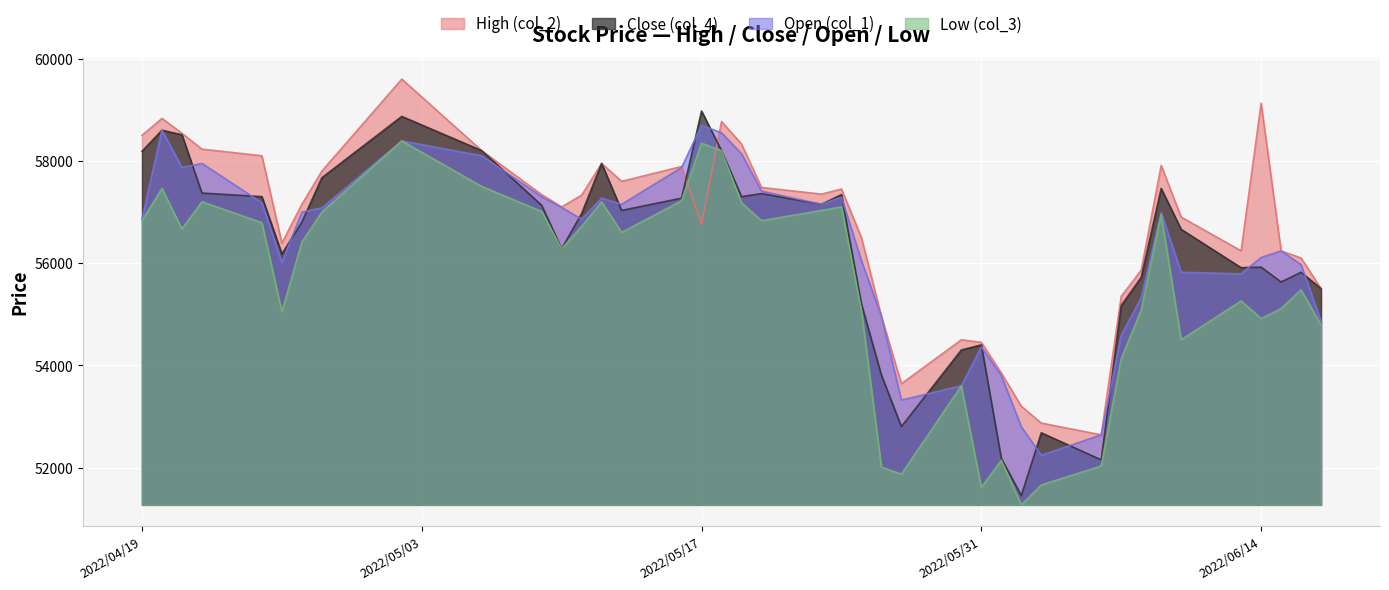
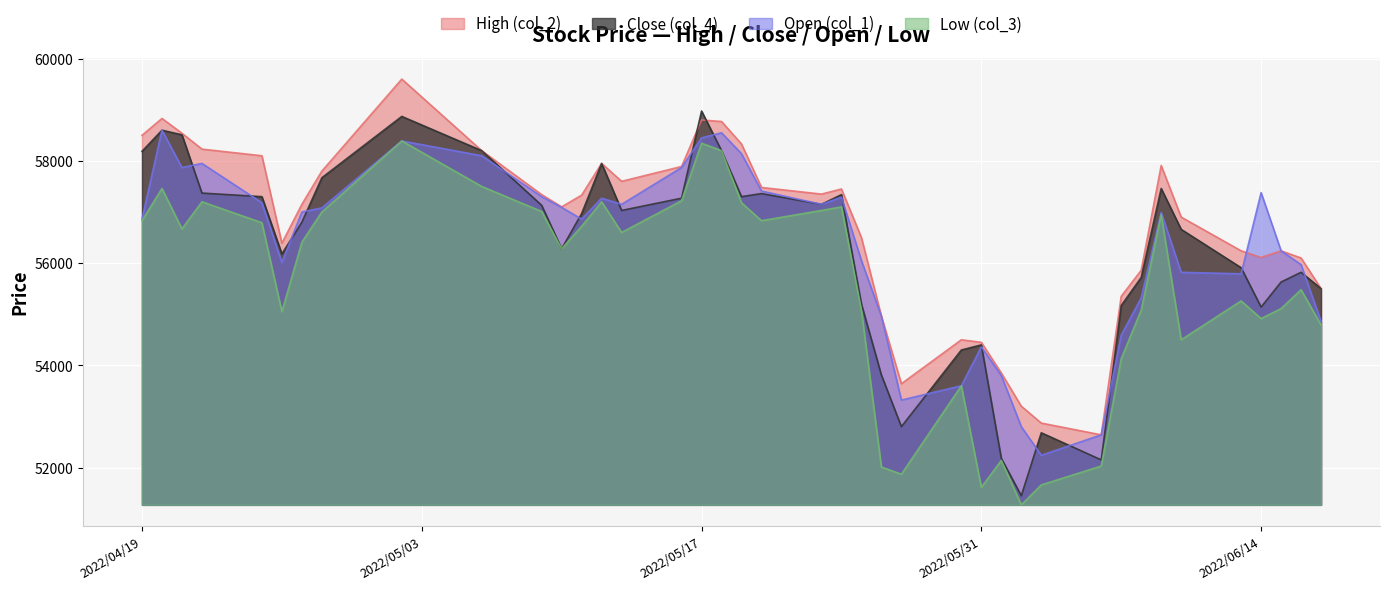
  {
    "High (col_2)": {
      "2022/04/19": 58500,
-     "2022/05/17": 56800,
-     "2022/06/14": 59100
+     "2022/05/17": 58800,
+     "2022/06/14": 56100
    },
    "Close (col_4)": {
      "2022/04/19": 58200,
      "2022/05/17": 59000,
-     "2022/06/14": 55900
+     "2022/06/14": 55100
    },
    "Open (col_1)": {
-     "2022/05/17": 58700,
-     "2022/06/14": 56100
+     "2022/05/17": 58500,
+     "2022/06/14": 57400
    },
    "Low (col_3)": {
      "2022/05/17": 58300,
      "2022/05/31": 51600,
      "2022/06/14": 54900
    }
  }
